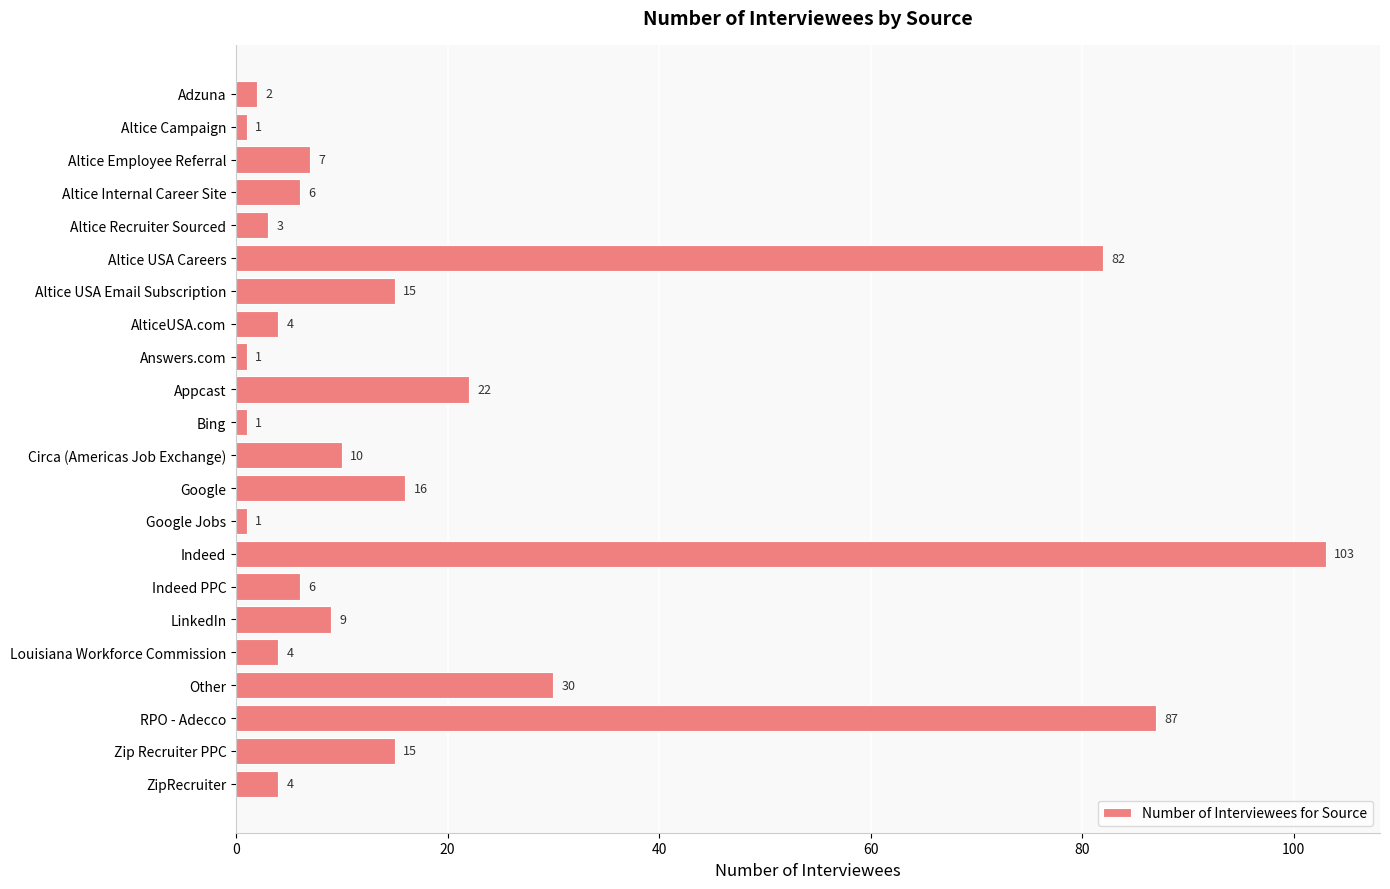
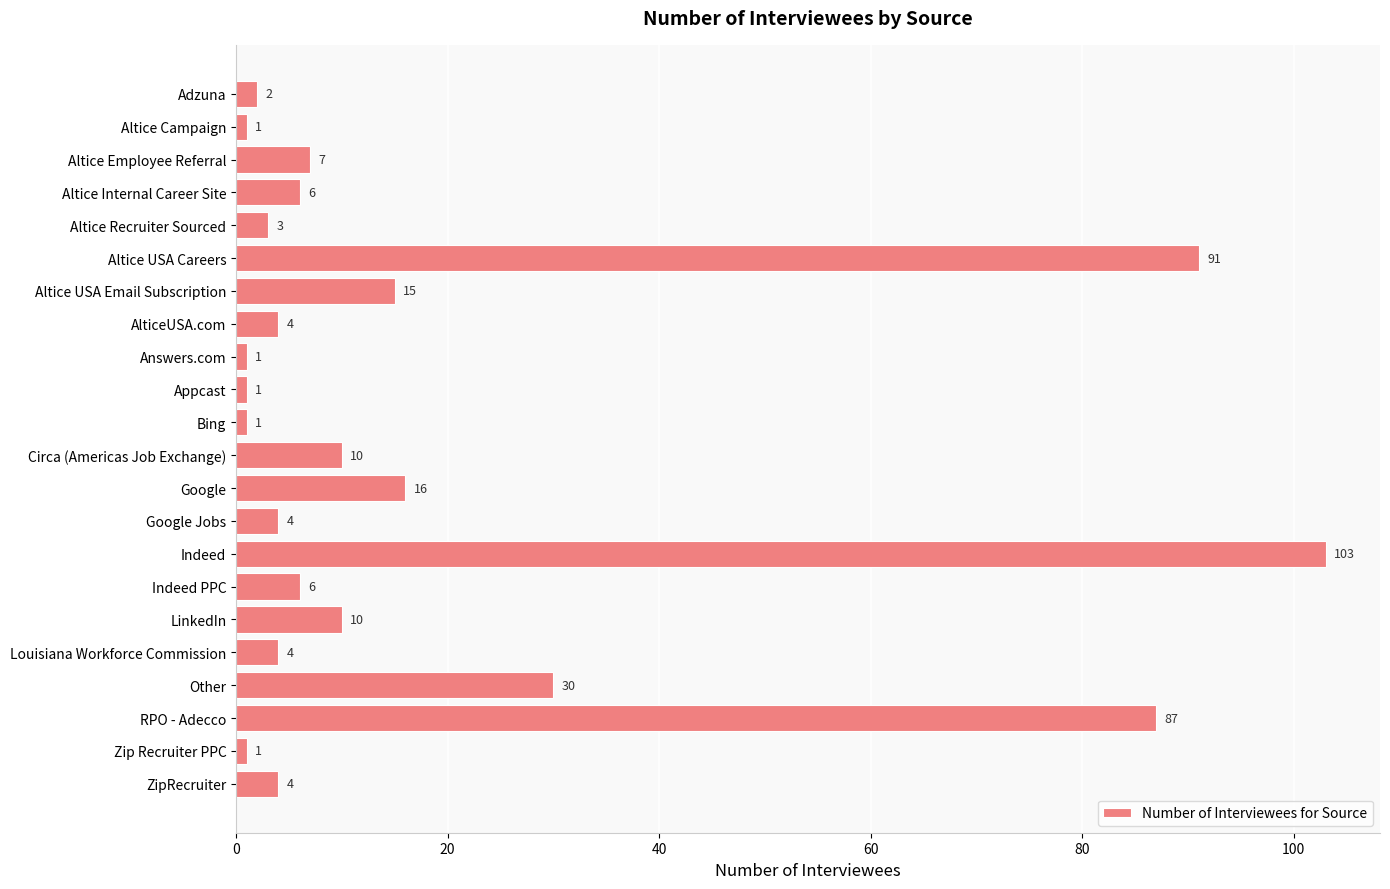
  {
    "Adzuna": 2,
    "Altice Campaign": 1,
    "Altice Employee Referral": 7,
    "Altice Internal Career Site": 6,
    "Altice Recruiter Sourced": 3,
-   "Altice USA Careers": 82,
+   "Altice USA Careers": 91,
    "Altice USA Email Subscription": 15,
    "AlticeUSA.com": 4,
    "Answers.com": 1,
-   "Appcast": 22,
+   "Appcast": 1,
    "Bing": 1,
    "Circa (Americas Job Exchange)": 10,
    "Google": 16,
-   "Google Jobs": 1,
+   "Google Jobs": 4,
    "Indeed": 103,
    "Indeed PPC": 6,
-   "LinkedIn": 9,
+   "LinkedIn": 10,
    "Louisiana Workforce Commission": 4,
    "Other": 30,
    "RPO - Adecco": 87,
-   "Zip Recruiter PPC": 15,
+   "Zip Recruiter PPC": 1,
    "ZipRecruiter": 4
  }
